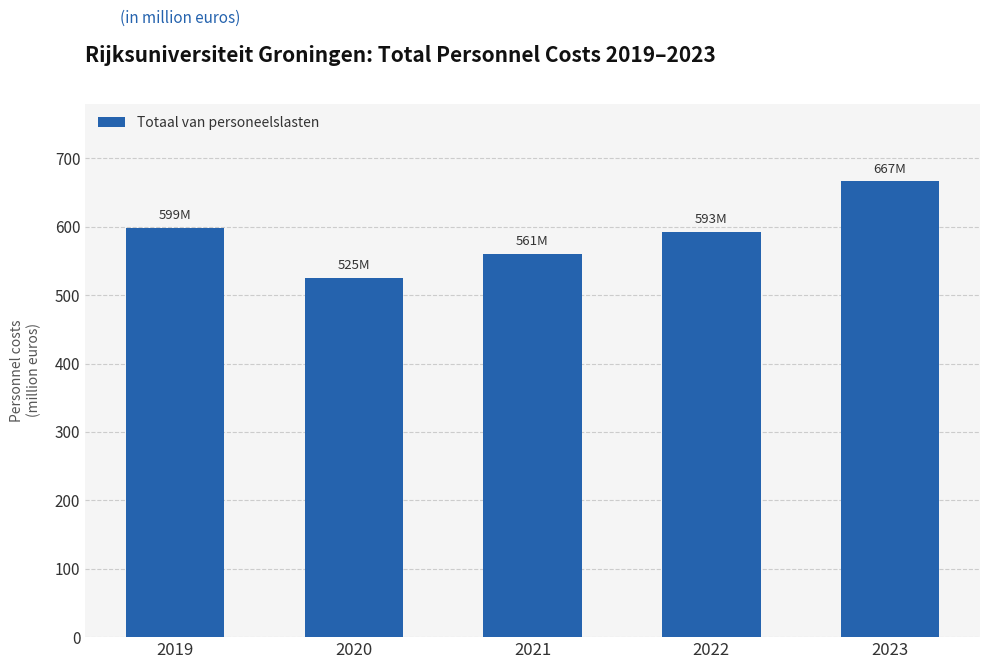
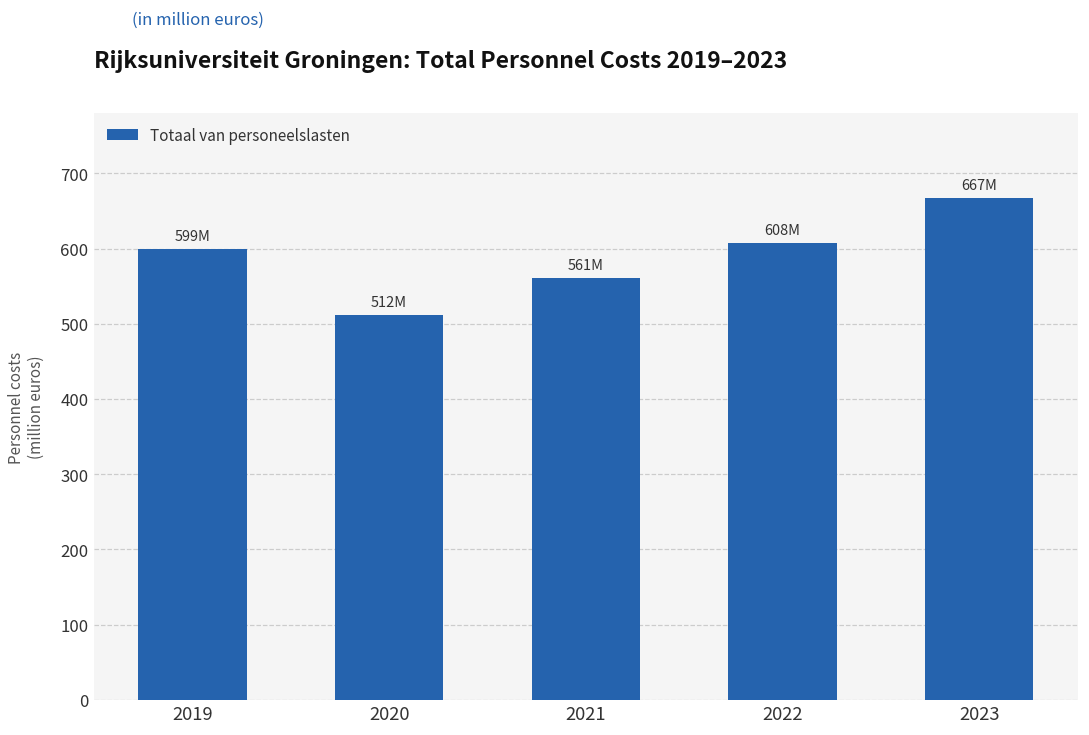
  {
    "2019": "599M",
-   "2020": "525M",
+   "2020": "512M",
    "2021": "561M",
-   "2022": "593M",
+   "2022": "608M",
    "2023": "667M"
  }
